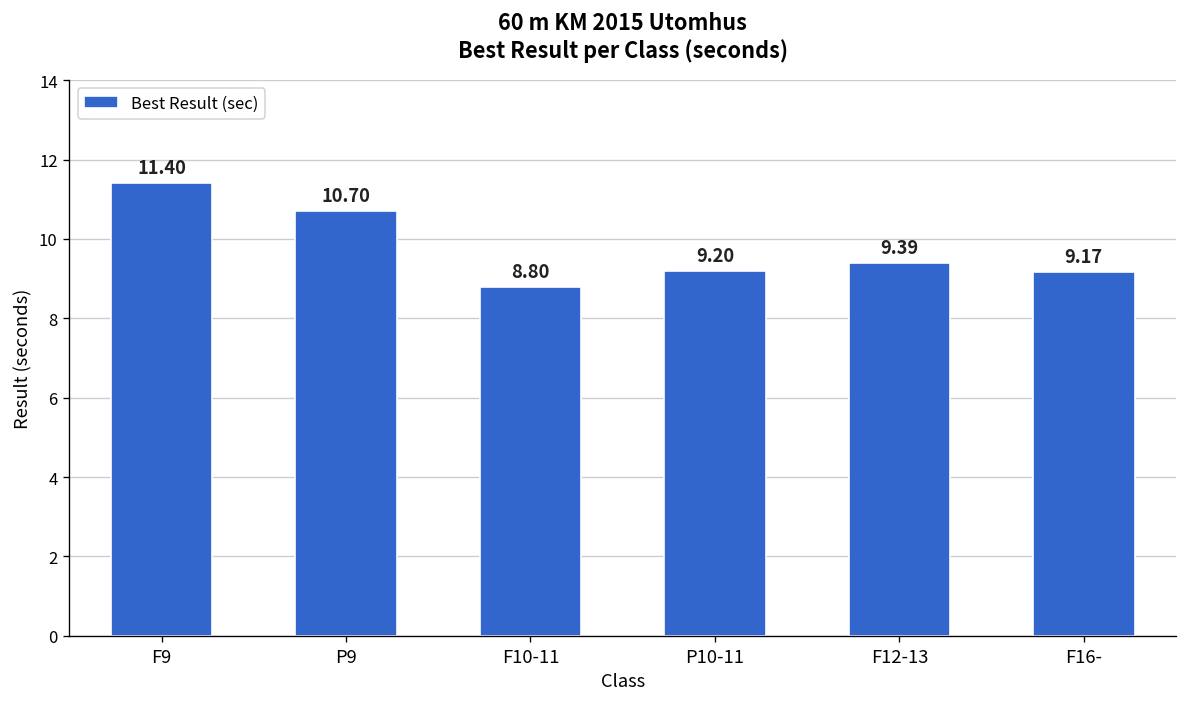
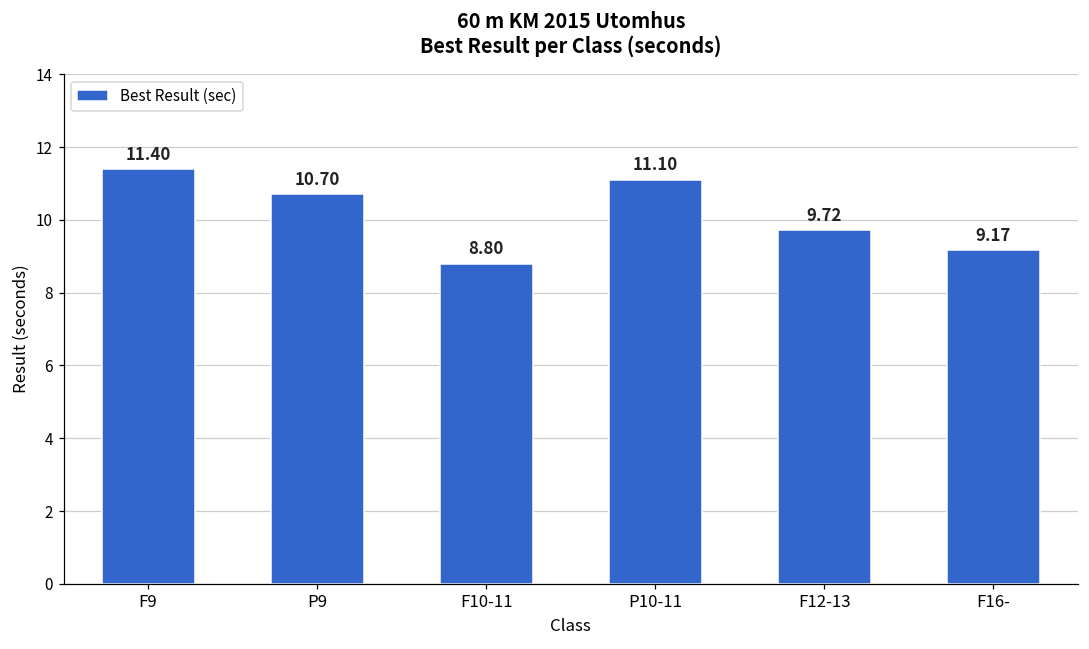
  {
    "F9": 11.40,
    "P9": 10.70,
    "F10-11": 8.80,
-   "P10-11": 9.20,
-   "F12-13": 9.39,
+   "P10-11": 11.10,
+   "F12-13": 9.72,
    "F16-": 9.17
  }
